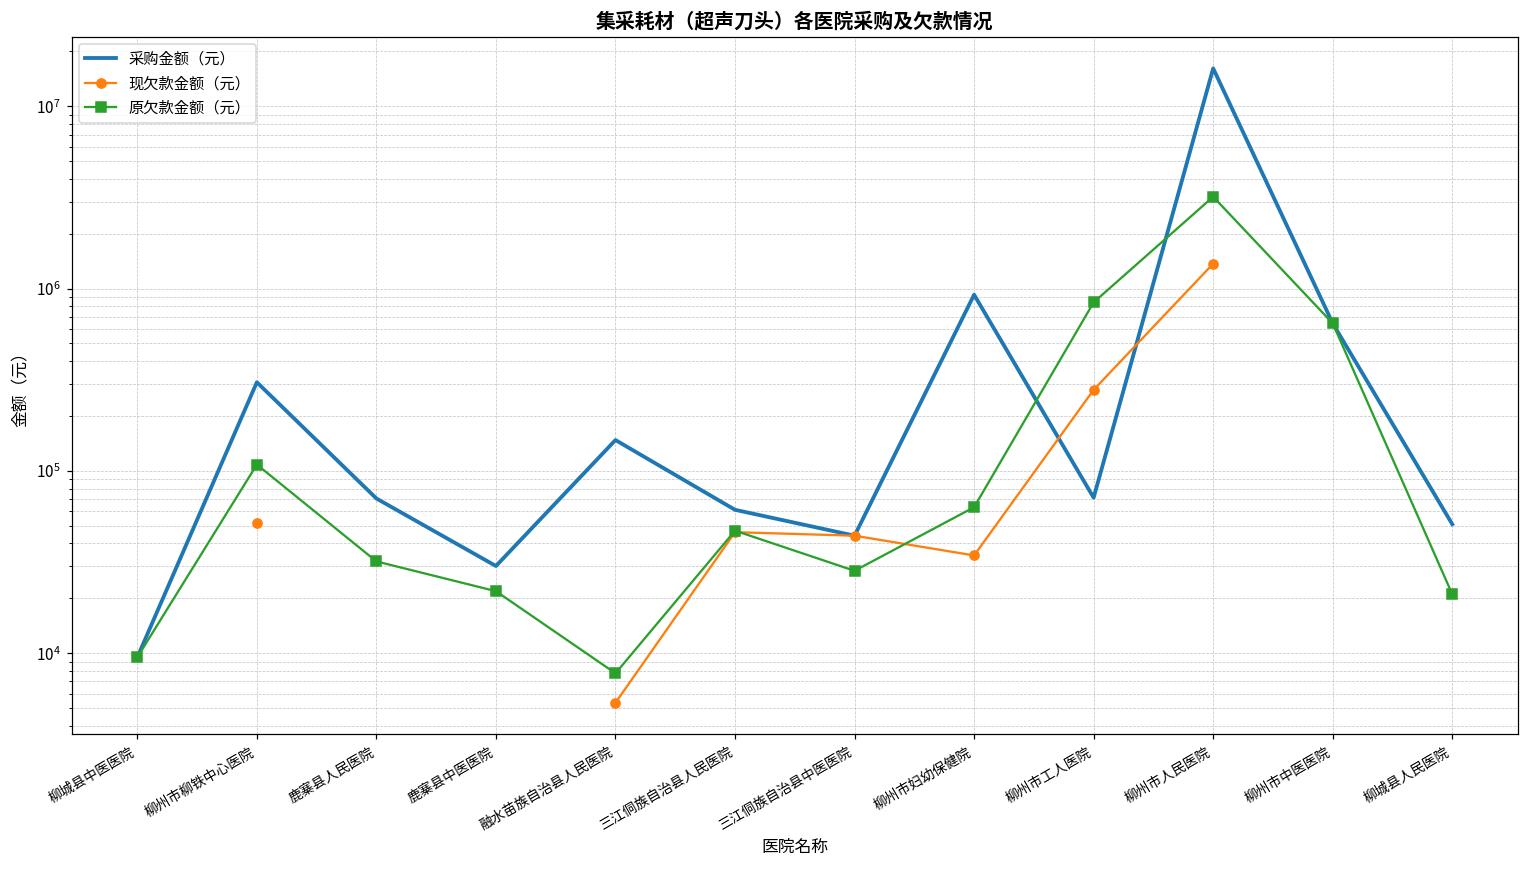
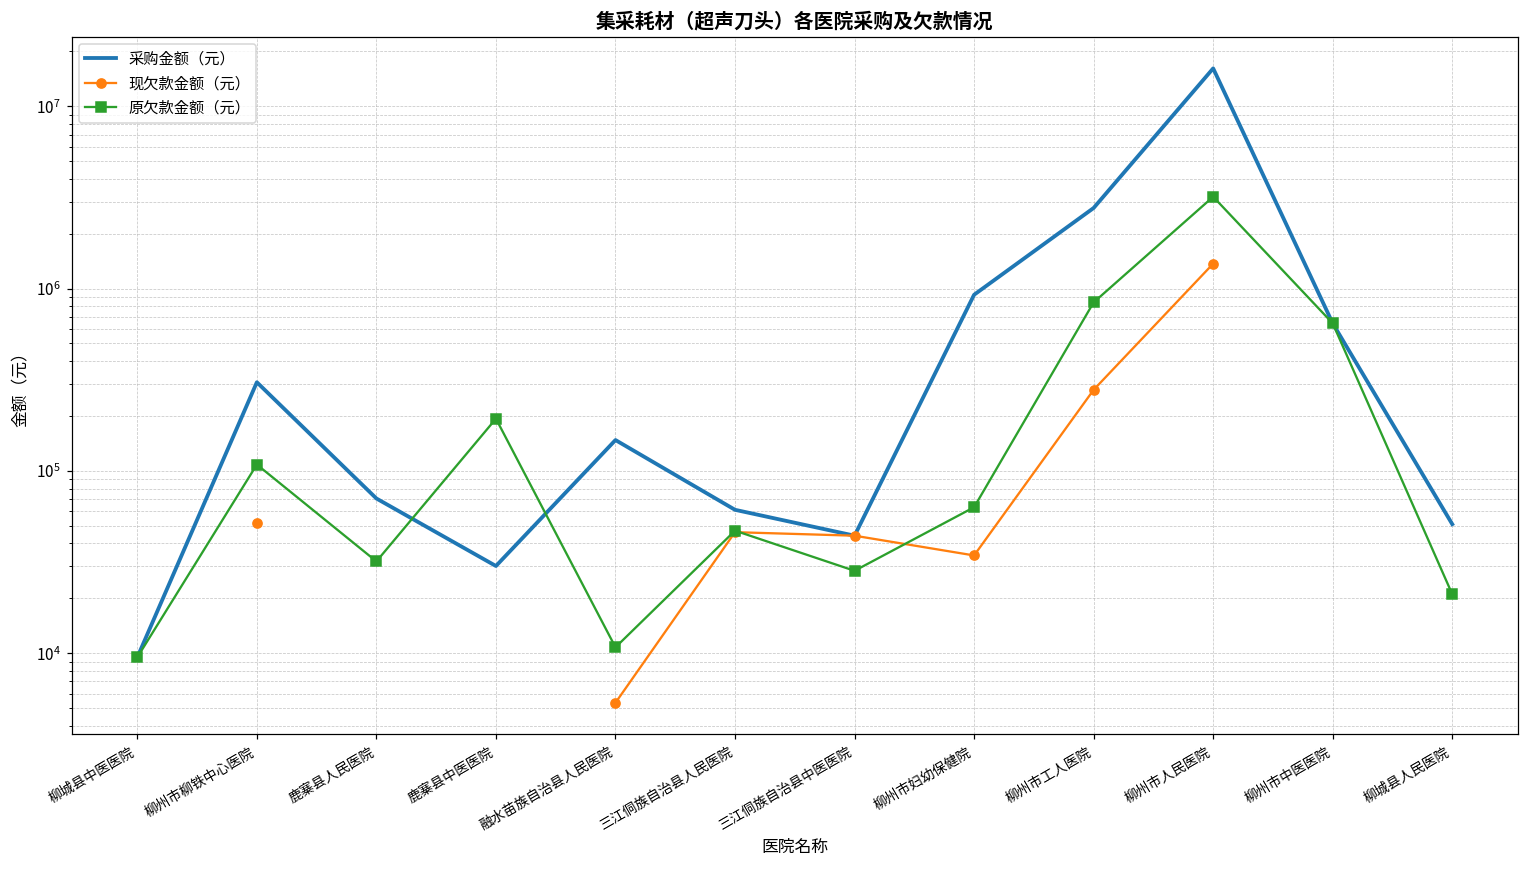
  {
    "采购金额（元）": {
      "柳州市柳铁中心医院": 310000,
      "鹿寨县人民医院": 71000,
      "鹿寨县中医医院": 30000,
      "融水苗族自治县人民医院": 150000,
      "三江侗族自治县人民医院": 61000,
      "柳州市妇幼保健院": 900000,
-     "柳州市工人医院": 71000,
+     "柳州市工人医院": 2800000,
      "柳州市人民医院": 16000000,
      "柳城县人民医院": 51000
    },
    "现欠款金额（元）": {
      "柳州市柳铁中心医院": 52000,
      "融水苗族自治县人民医院": 5300,
      "柳州市妇幼保健院": 34000,
      "柳州市工人医院": 280000,
      "柳州市人民医院": 1400000
    },
    "原欠款金额（元）": {
      "柳州市柳铁中心医院": 110000,
      "鹿寨县人民医院": 32000,
-     "鹿寨县中医医院": 22000,
-     "融水苗族自治县人民医院": 8000,
+     "鹿寨县中医医院": 190000,
+     "融水苗族自治县人民医院": 11000,
      "三江侗族自治县中医医院": 28000,
      "柳州市妇幼保健院": 63000,
      "柳州市工人医院": 800000,
      "柳州市人民医院": 3200000,
      "柳城县人民医院": 21000
    }
  }
